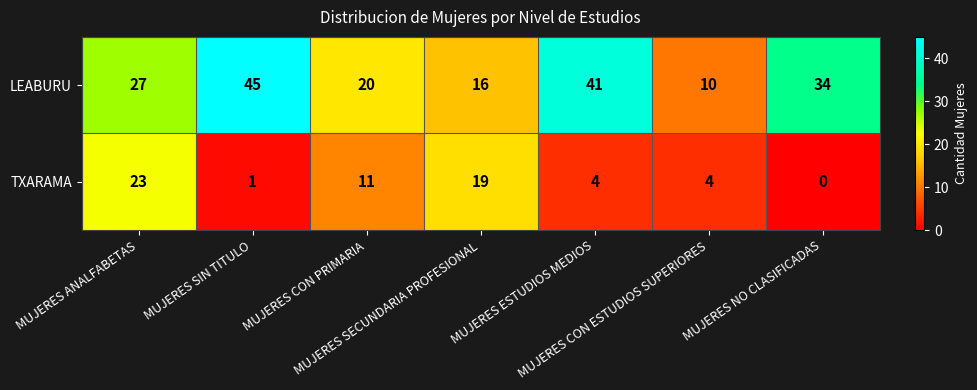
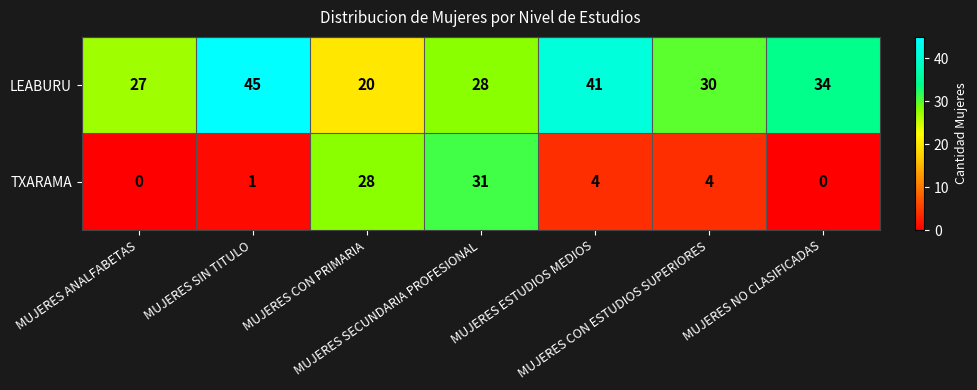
  {
    "LEABURU": {
      "MUJERES ANALFABETAS": 27,
      "MUJERES SIN TITULO": 45,
      "MUJERES CON PRIMARIA": 20,
-     "MUJERES SECUNDARIA PROFESIONAL": 16,
+     "MUJERES SECUNDARIA PROFESIONAL": 28,
      "MUJERES ESTUDIOS MEDIOS": 41,
-     "MUJERES CON ESTUDIOS SUPERIORES": 10,
+     "MUJERES CON ESTUDIOS SUPERIORES": 30,
      "MUJERES NO CLASIFICADAS": 34
    },
    "TXARAMA": {
-     "MUJERES ANALFABETAS": 23,
+     "MUJERES ANALFABETAS": 0,
      "MUJERES SIN TITULO": 1,
-     "MUJERES CON PRIMARIA": 11,
-     "MUJERES SECUNDARIA PROFESIONAL": 19,
+     "MUJERES CON PRIMARIA": 28,
+     "MUJERES SECUNDARIA PROFESIONAL": 31,
      "MUJERES ESTUDIOS MEDIOS": 4,
      "MUJERES CON ESTUDIOS SUPERIORES": 4,
      "MUJERES NO CLASIFICADAS": 0
    }
  }
